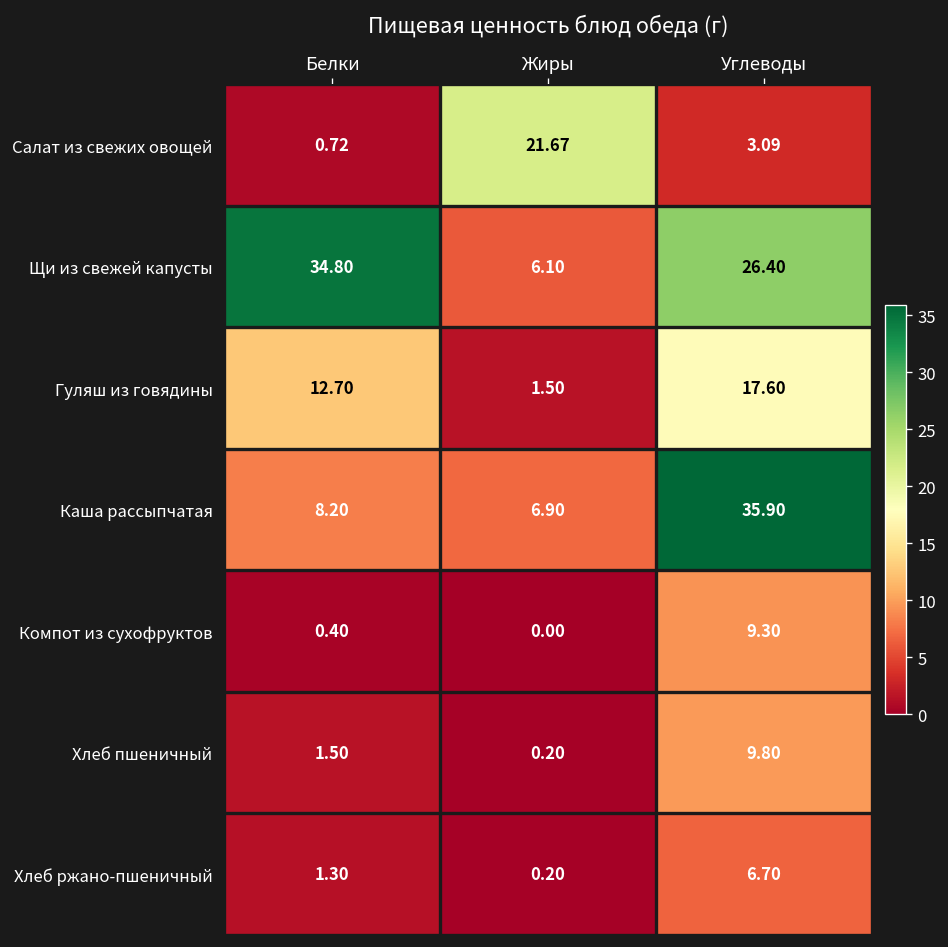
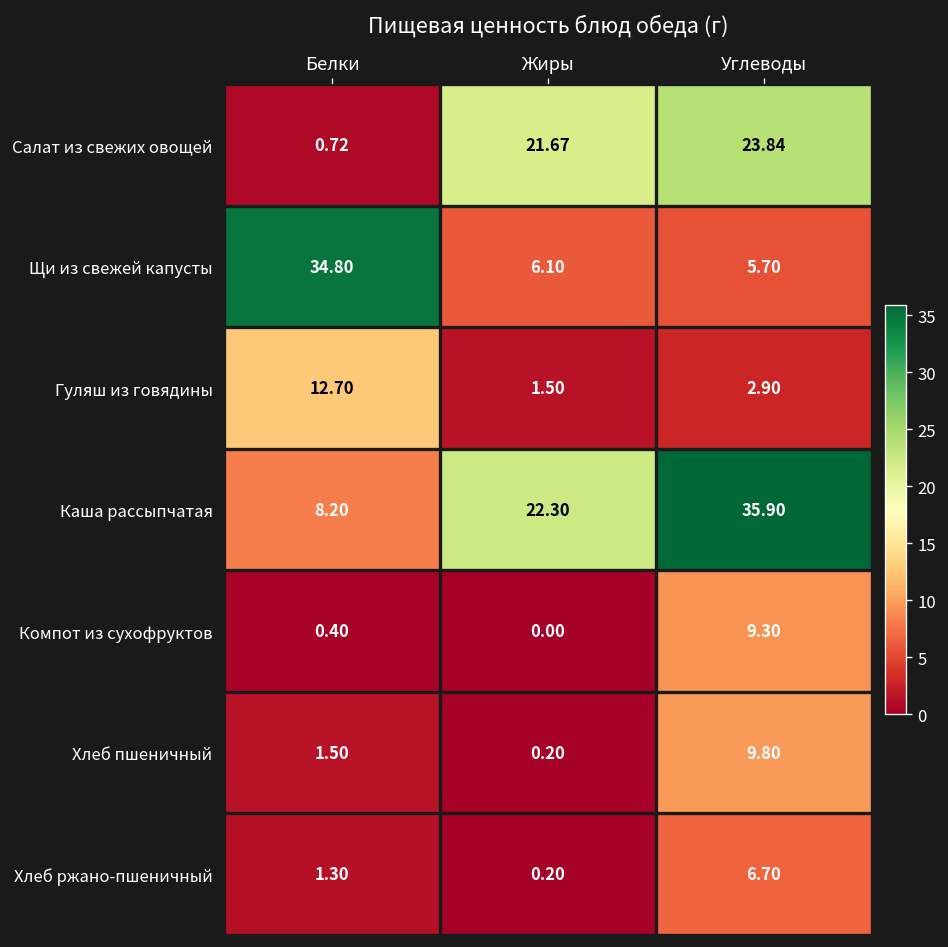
  {
    "Салат из свежих овощей": {
      "Белки": 0.72,
      "Жиры": 21.67,
-     "Углеводы": 3.09
+     "Углеводы": 23.84
    },
    "Щи из свежей капусты": {
      "Белки": 34.80,
      "Жиры": 6.10,
-     "Углеводы": 26.40
+     "Углеводы": 5.70
    },
    "Гуляш из говядины": {
      "Белки": 12.70,
      "Жиры": 1.50,
-     "Углеводы": 17.60
+     "Углеводы": 2.90
    },
    "Каша рассыпчатая": {
      "Белки": 8.20,
-     "Жиры": 6.90,
+     "Жиры": 22.30,
      "Углеводы": 35.90
    },
    "Компот из сухофруктов": {
      "Белки": 0.40,
      "Жиры": 0.00,
      "Углеводы": 9.30
    },
    "Хлеб пшеничный": {
      "Белки": 1.50,
      "Жиры": 0.20,
      "Углеводы": 9.80
    },
    "Хлеб ржано-пшеничный": {
      "Белки": 1.30,
      "Жиры": 0.20,
      "Углеводы": 6.70
    }
  }
